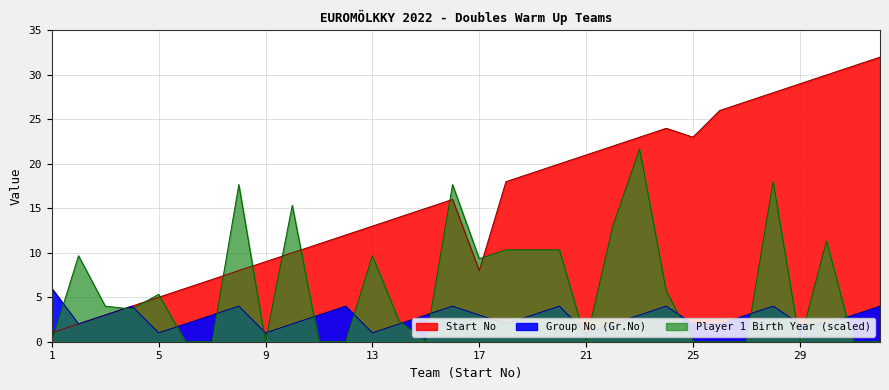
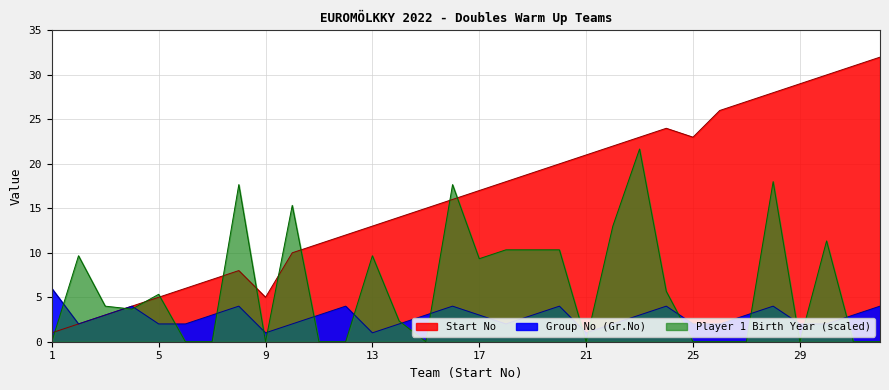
  {
    "Start No": {
      "1": 1,
      "5": 5,
-     "9": 9,
+     "9": 5,
      "13": 13,
-     "17": 8,
+     "17": 17,
      "21": 21,
      "25": 23,
      "29": 29
    },
    "Group No (Gr.No)": {
      "1": 6,
-     "5": 1,
+     "5": 2,
      "9": 1,
      "13": 1,
      "17": 3
    },
    "Player 1 Birth Year (scaled)": {
      "1": 0,
      "5": 5,
      "9": 0,
      "13": 10,
      "17": 9,
      "21": 0,
      "25": 0,
      "29": 0
    }
  }
